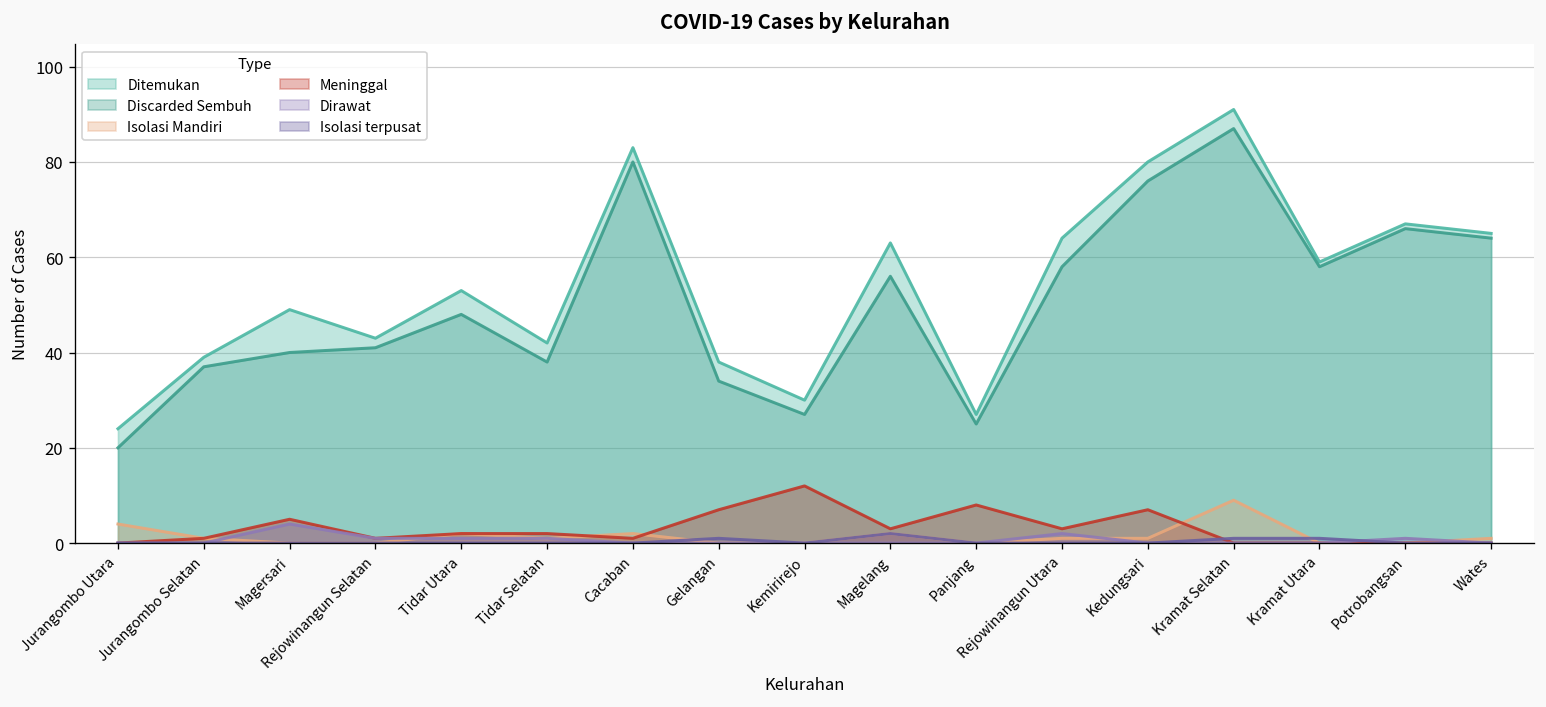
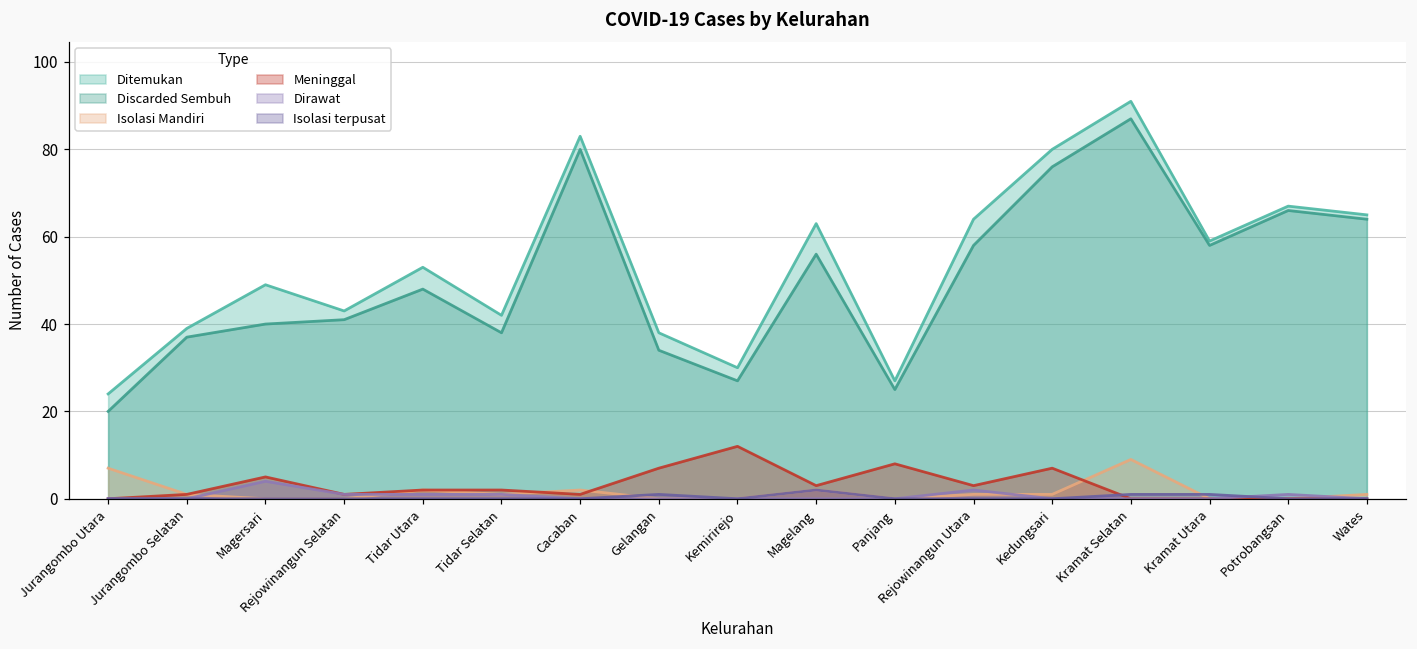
  {
    "Isolasi Mandiri": {
-     "Jurangombo Utara": 4,
+     "Jurangombo Utara": 7,
      "Cacaban": 2,
      "Rejowinangun Utara": 1,
      "Kedungsari": 1,
      "Kramat Selatan": 9,
      "Wates": 1
    },
    "Meninggal": {
      "Magersari": 5,
      "Tidar Selatan": 2,
      "Cacaban": 1,
      "Gelangan": 7,
      "Kemirirejo": 12,
      "Magelang": 3,
      "Panjang": 8,
      "Rejowinangun Utara": 3,
      "Kedungsari": 7
    }
  }
